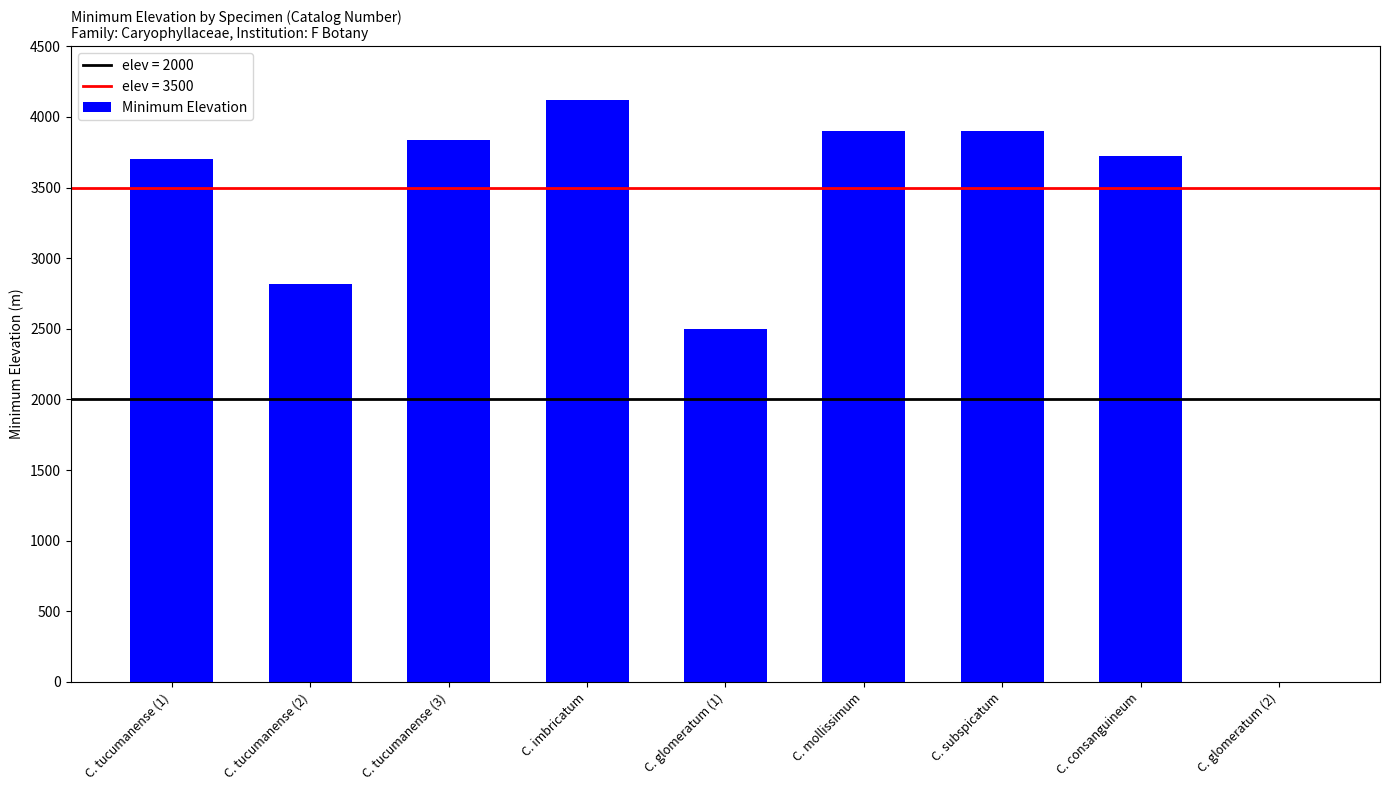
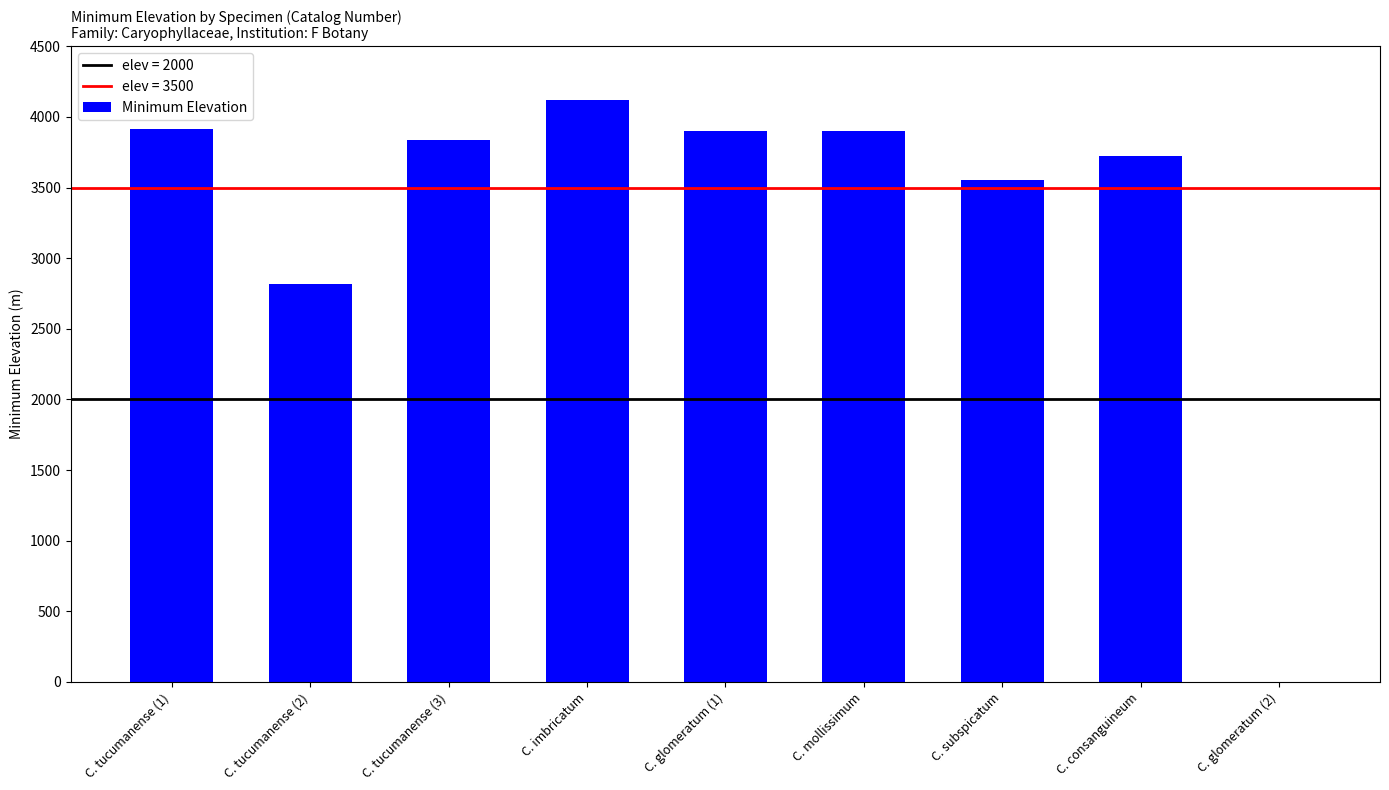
  {
-   "C. tucumanense (1)": 3700,
+   "C. tucumanense (1)": 3920,
    "C. tucumanense (2)": 2820,
    "C. tucumanense (3)": 3840,
    "C. imbricatum": 4120,
-   "C. glomeratum (1)": 2500,
+   "C. glomeratum (1)": 3900,
    "C. mollissimum": 3900,
-   "C. subspicatum": 3900,
+   "C. subspicatum": 3550,
    "C. consanguineum": 3720,
    "C. glomeratum (2)": 0
  }
